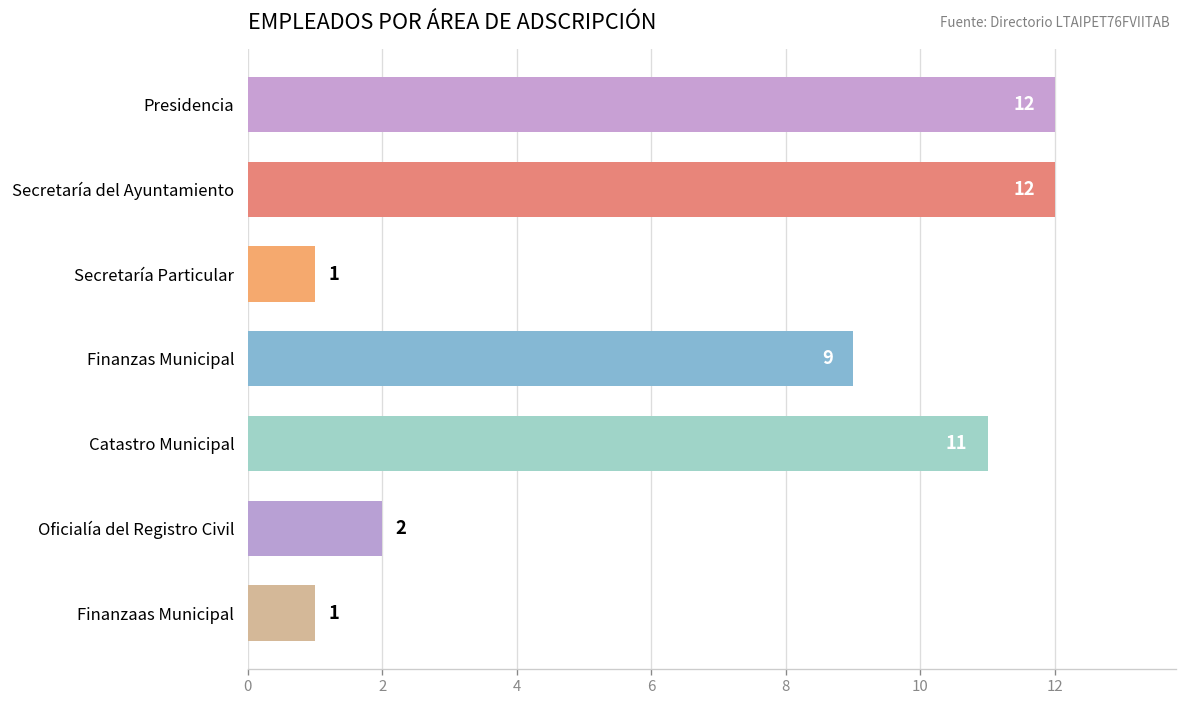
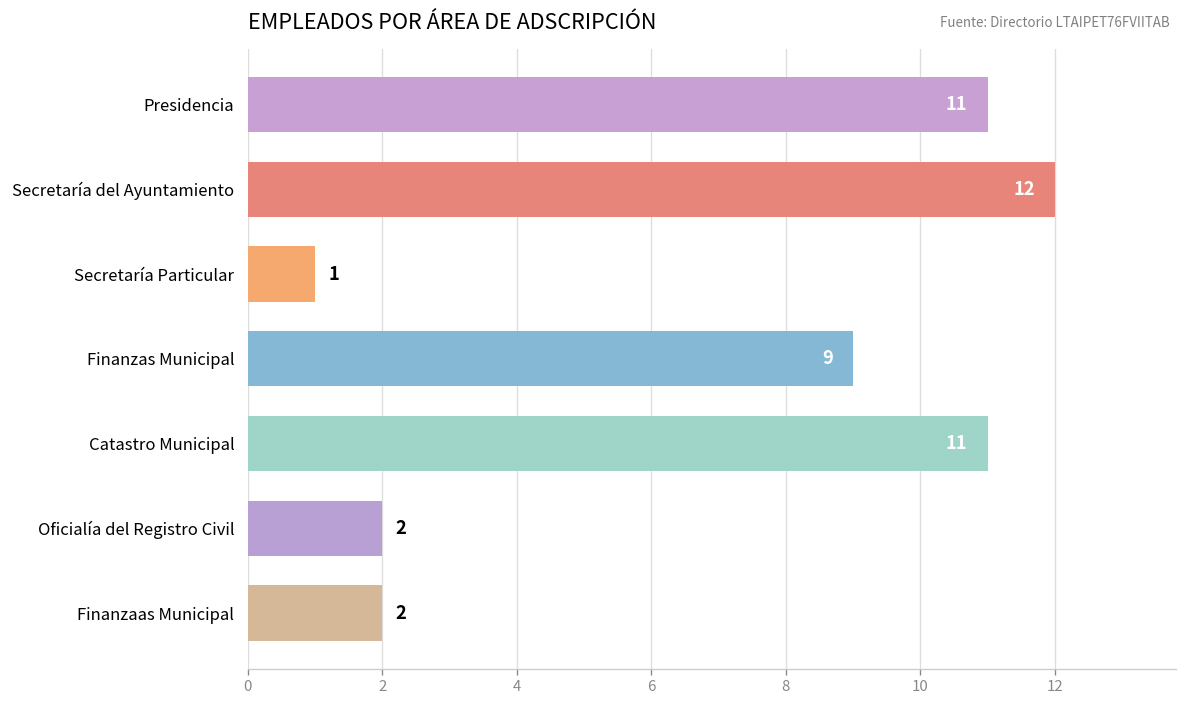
  {
-   "Presidencia": 12,
+   "Presidencia": 11,
    "Secretaría del Ayuntamiento": 12,
    "Secretaría Particular": 1,
    "Finanzas Municipal": 9,
    "Catastro Municipal": 11,
    "Oficialía del Registro Civil": 2,
-   "Finanzaas Municipal": 1
+   "Finanzaas Municipal": 2
  }
